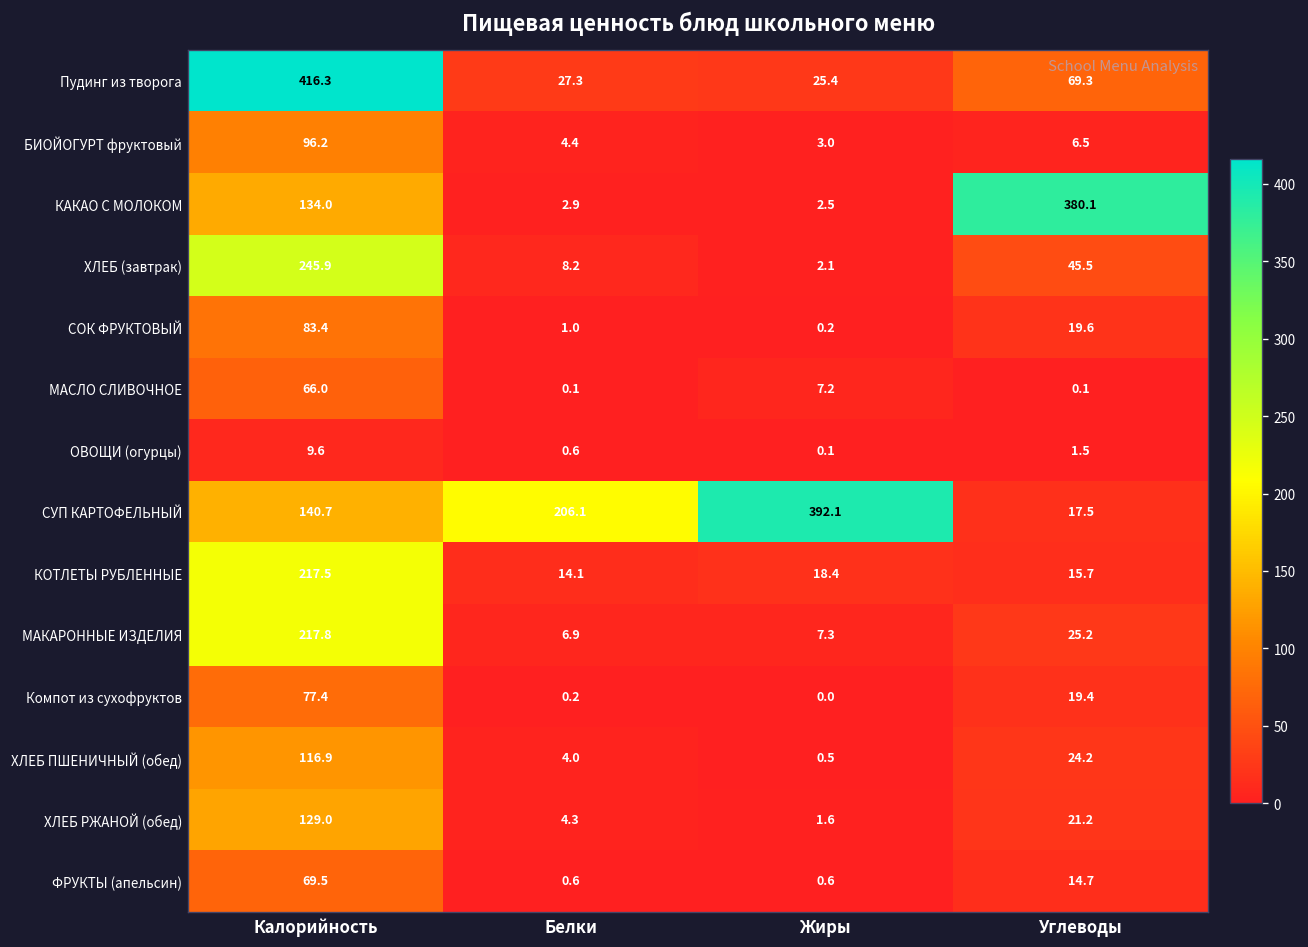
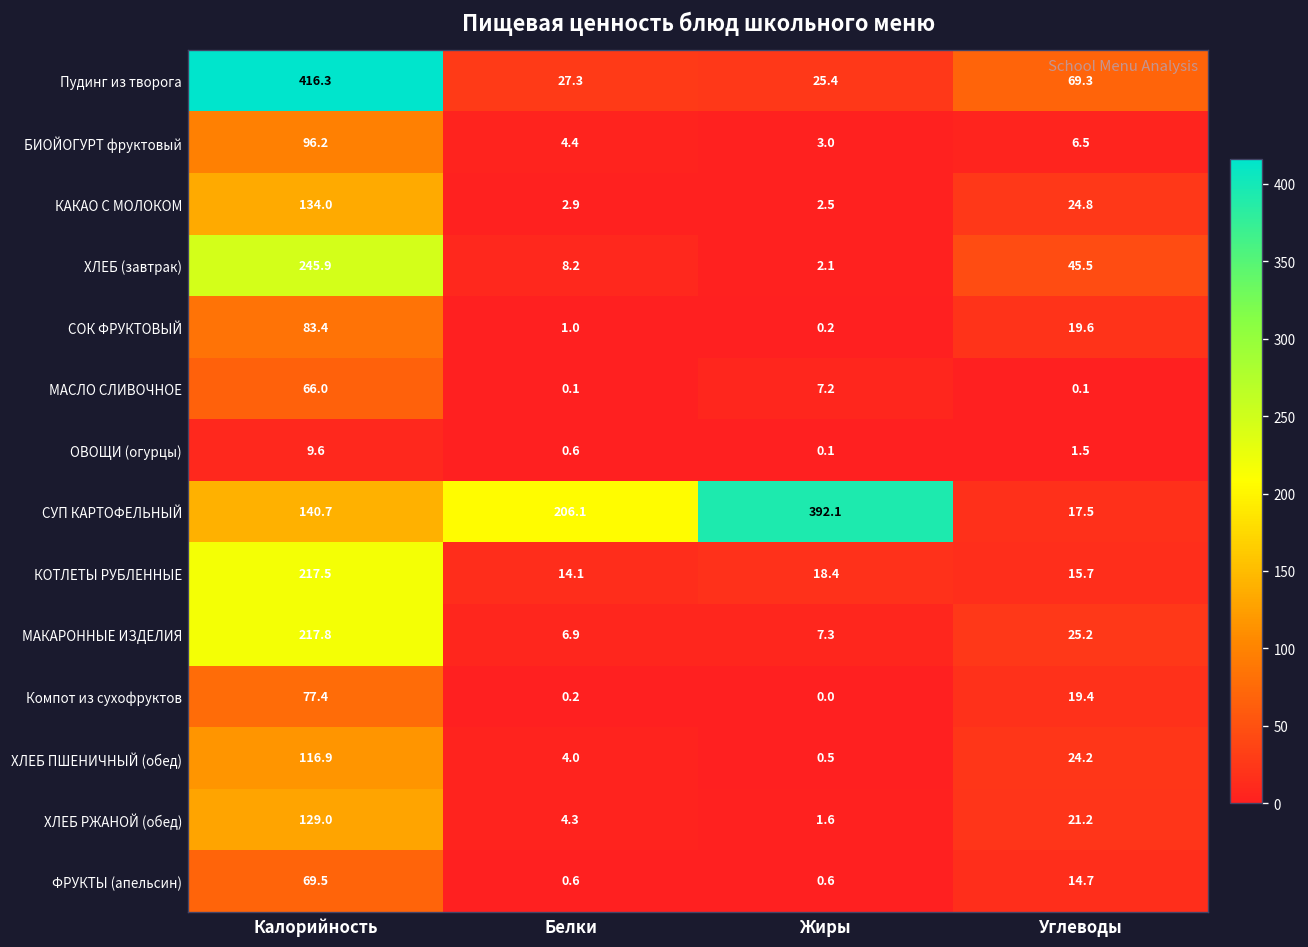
  {
    "Пудинг из творога": {
      "Калорийность": 416.3,
      "Белки": 27.3,
      "Жиры": 25.4
    },
    "БИОЙОГУРТ фруктовый": {
      "Калорийность": 96.2,
      "Белки": 4.4,
      "Жиры": 3.0,
      "Углеводы": 6.5
    },
    "КАКАО С МОЛОКОМ": {
      "Калорийность": 134.0,
      "Белки": 2.9,
      "Жиры": 2.5,
-     "Углеводы": 380.1
+     "Углеводы": 24.8
    },
    "ХЛЕБ (завтрак)": {
      "Калорийность": 245.9,
      "Белки": 8.2,
      "Жиры": 2.1,
      "Углеводы": 45.5
    },
    "СОК ФРУКТОВЫЙ": {
      "Калорийность": 83.4,
      "Белки": 1.0,
      "Жиры": 0.2,
      "Углеводы": 19.6
    },
    "МАСЛО СЛИВОЧНОЕ": {
      "Калорийность": 66.0,
      "Белки": 0.1,
      "Жиры": 7.2,
      "Углеводы": 0.1
    },
    "ОВОЩИ (огурцы)": {
      "Калорийность": 9.6,
      "Белки": 0.6,
      "Жиры": 0.1,
      "Углеводы": 1.5
    },
    "СУП КАРТОФЕЛЬНЫЙ": {
      "Калорийность": 140.7,
      "Белки": 206.1,
      "Жиры": 392.1,
      "Углеводы": 17.5
    },
    "КОТЛЕТЫ РУБЛЕННЫЕ": {
      "Калорийность": 217.5,
      "Белки": 14.1,
      "Жиры": 18.4,
      "Углеводы": 15.7
    },
    "МАКАРОННЫЕ ИЗДЕЛИЯ": {
      "Калорийность": 217.8,
      "Белки": 6.9,
      "Жиры": 7.3,
      "Углеводы": 25.2
    },
    "Компот из сухофруктов": {
      "Калорийность": 77.4,
      "Белки": 0.2,
      "Жиры": 0.0,
      "Углеводы": 19.4
    },
    "ХЛЕБ ПШЕНИЧНЫЙ (обед)": {
      "Калорийность": 116.9,
      "Белки": 4.0,
      "Жиры": 0.5,
      "Углеводы": 24.2
    },
    "ХЛЕБ РЖАНОЙ (обед)": {
      "Калорийность": 129.0,
      "Белки": 4.3,
      "Жиры": 1.6,
      "Углеводы": 21.2
    },
    "ФРУКТЫ (апельсин)": {
      "Калорийность": 69.5,
      "Белки": 0.6,
      "Жиры": 0.6,
      "Углеводы": 14.7
    }
  }
